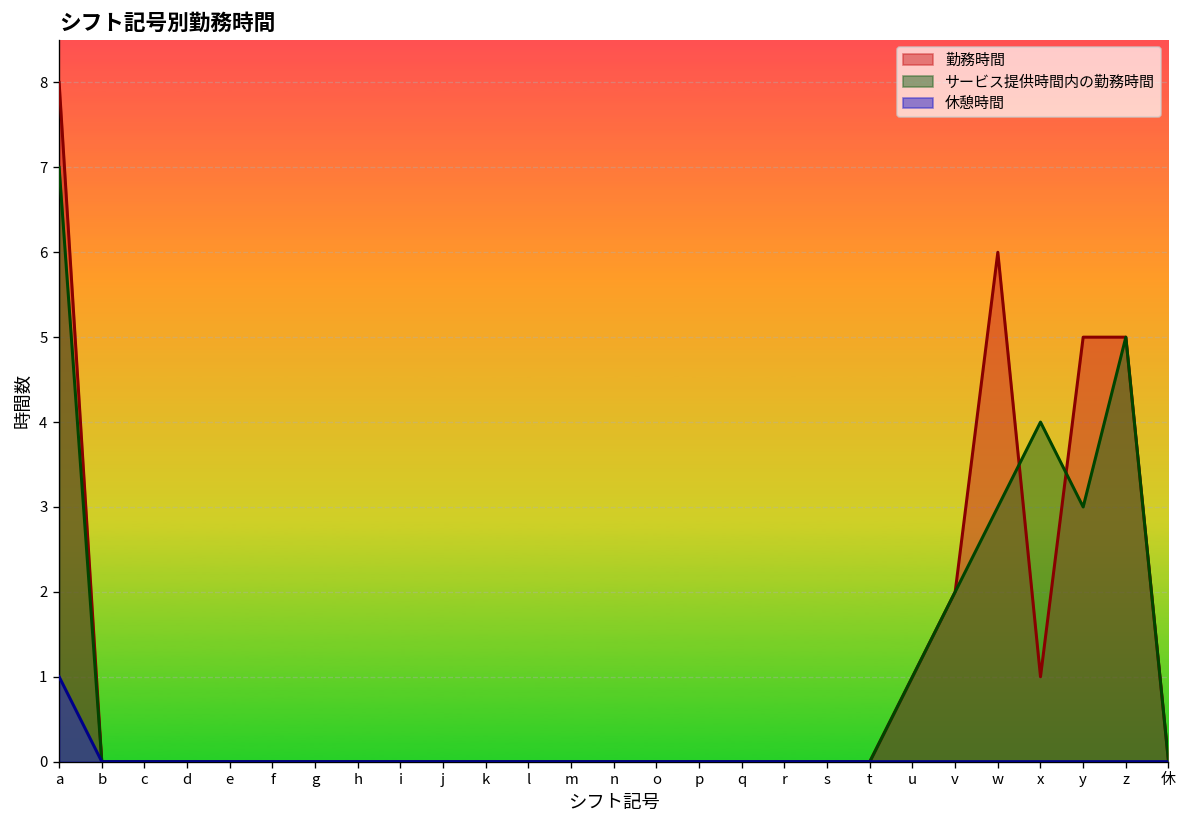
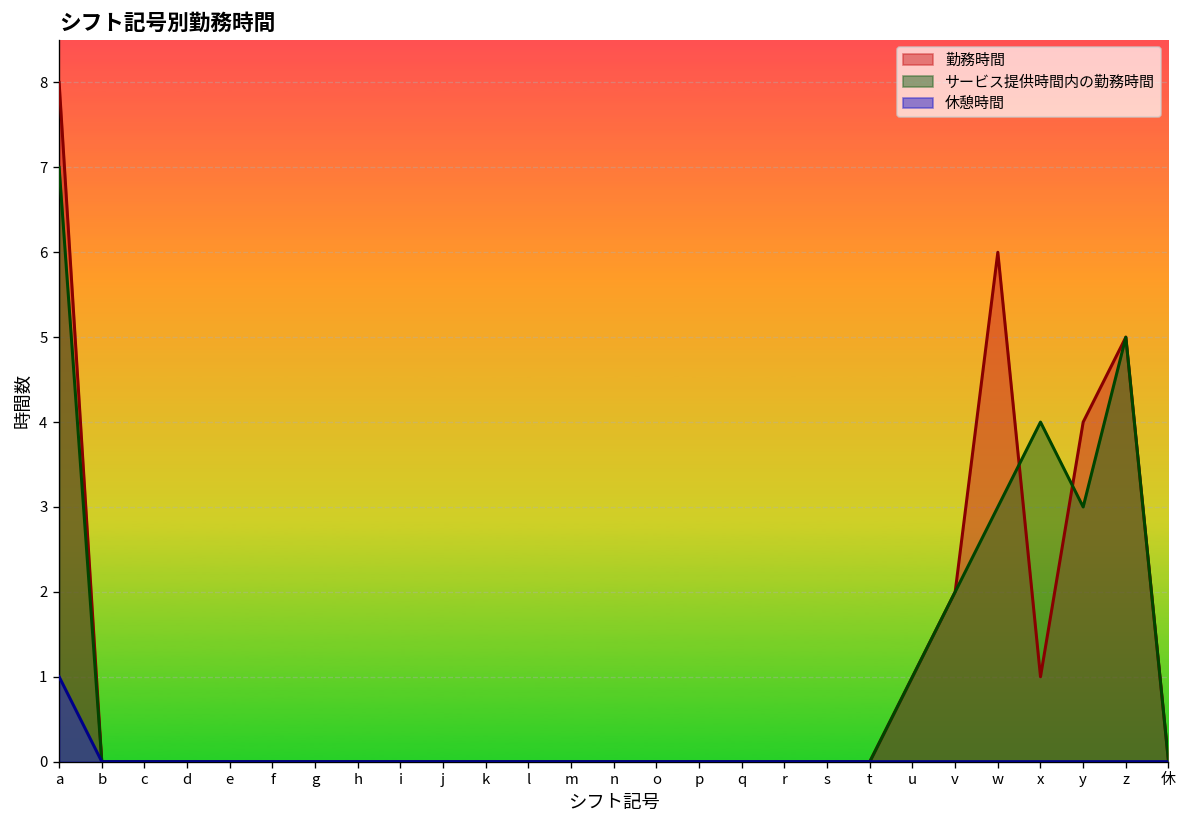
  {
    "勤務時間": {
      "a": 8,
      "w": 6,
      "x": 1,
-     "y": 5
+     "y": 4
    },
    "サービス提供時間内の勤務時間": {
      "a": 7,
      "w": 3,
      "x": 4,
      "y": 3
    },
    "休憩時間": {
      "a": 1,
      "u": 0,
      "v": 0,
      "w": 0,
      "x": 0,
      "y": 0,
      "z": 0
    }
  }
